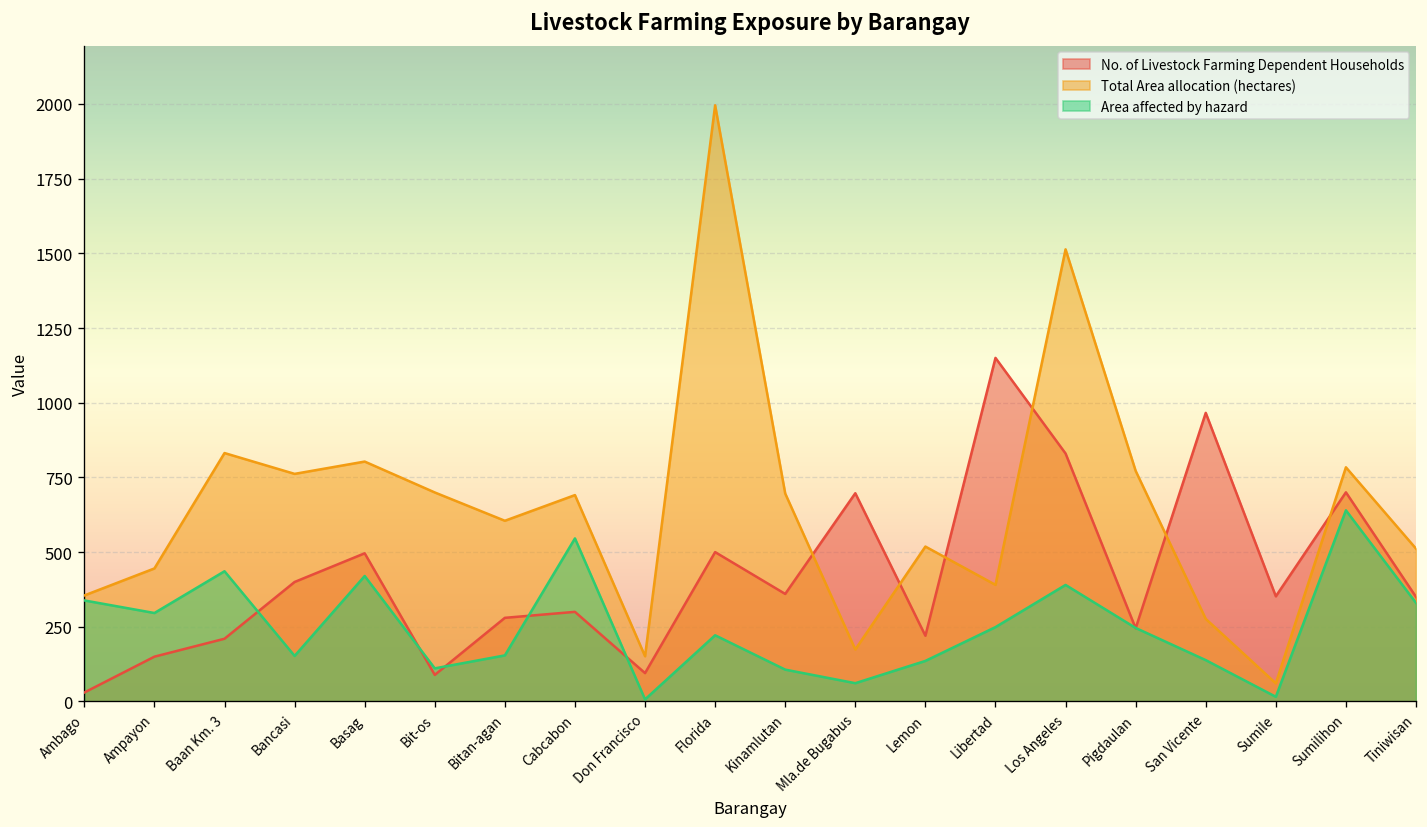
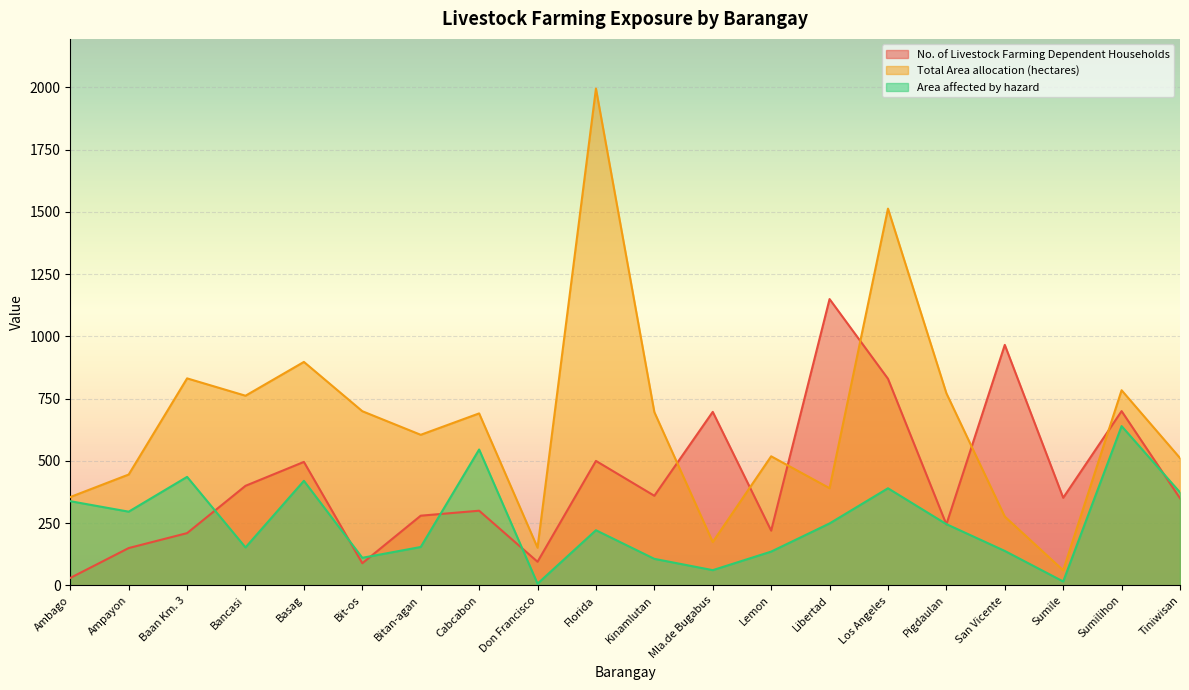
  {
    "No. of Livestock Farming Dependent Households": {
      "Ambago": 30,
      "Ampayon": 150,
      "Baan Km. 3": 210,
      "Bancasi": 400,
      "Basag": 500,
      "Bit-os": 90,
      "Bitan-agan": 280,
      "Cabcabon": 300,
      "Don Francisco": 100,
      "Florida": 500,
      "Kinamlutan": 360,
      "Mla.de Bugabus": 700,
      "Lemon": 220,
      "Libertad": 1150,
      "Los Angeles": 830,
      "San Vicente": 970,
      "Sumile": 350,
      "Sumilihon": 700,
      "Tiniwisan": 350
    },
    "Total Area allocation (hectares)": {
      "Ambago": 350,
      "Ampayon": 450,
      "Baan Km. 3": 830,
      "Bancasi": 760,
-     "Basag": 800,
+     "Basag": 900,
      "Bit-os": 700,
      "Bitan-agan": 600,
      "Cabcabon": 690,
      "Don Francisco": 150,
      "Florida": 2000,
      "Kinamlutan": 700,
      "Mla.de Bugabus": 170,
      "Lemon": 520,
      "Libertad": 390,
      "Los Angeles": 1510,
      "Pigdaulan": 770,
      "San Vicente": 280,
      "Sumile": 60,
      "Sumilihon": 780,
      "Tiniwisan": 510
    },
    "Area affected by hazard": {
      "Ambago": 340,
      "Ampayon": 300,
      "Baan Km. 3": 440,
      "Bancasi": 150,
      "Basag": 420,
      "Bit-os": 110,
      "Bitan-agan": 150,
      "Cabcabon": 550,
      "Don Francisco": 10,
      "Florida": 220,
      "Kinamlutan": 110,
      "Mla.de Bugabus": 60,
      "Lemon": 140,
      "Libertad": 250,
      "Los Angeles": 390,
      "San Vicente": 140,
      "Sumile": 20,
      "Sumilihon": 640,
-     "Tiniwisan": 330
+     "Tiniwisan": 370
    }
  }
